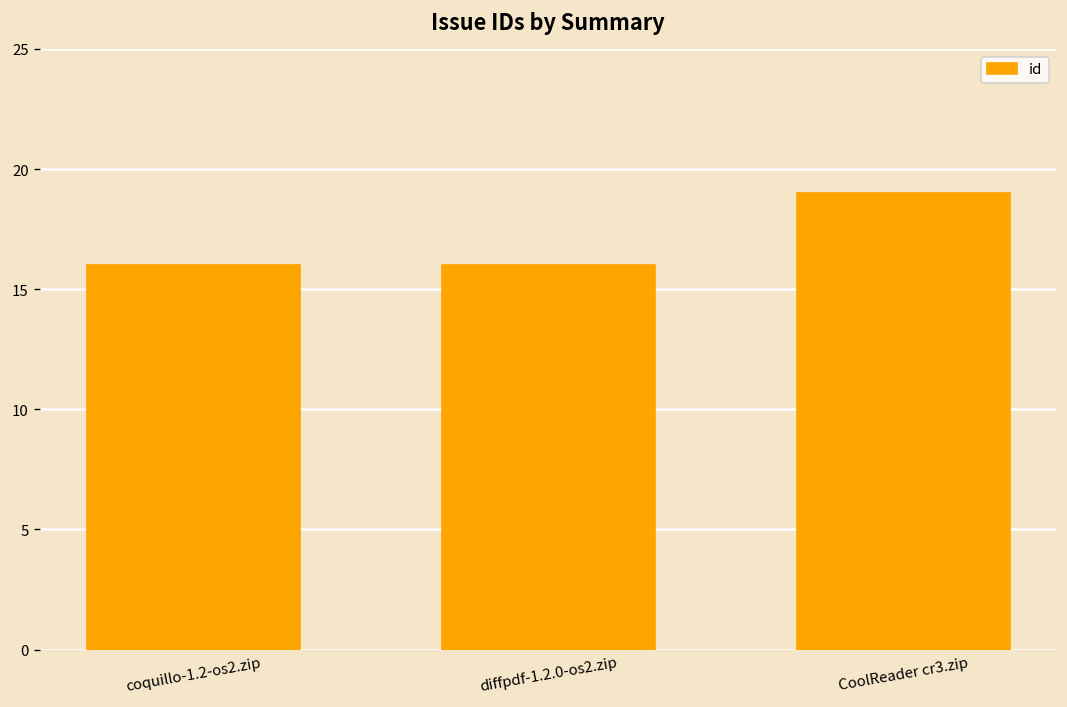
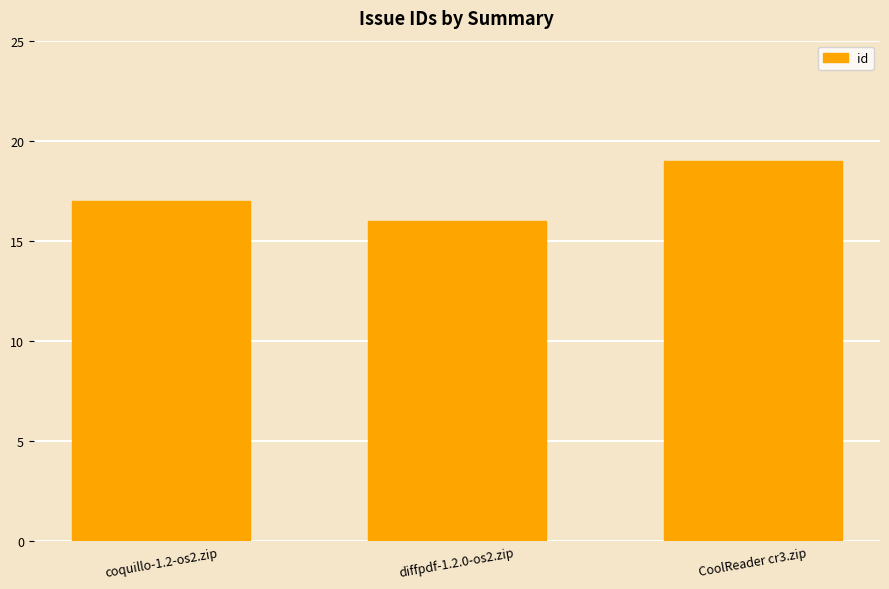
  {
-   "coquillo-1.2-os2.zip": 16,
+   "coquillo-1.2-os2.zip": 17,
    "diffpdf-1.2.0-os2.zip": 16,
    "CoolReader cr3.zip": 19
  }
